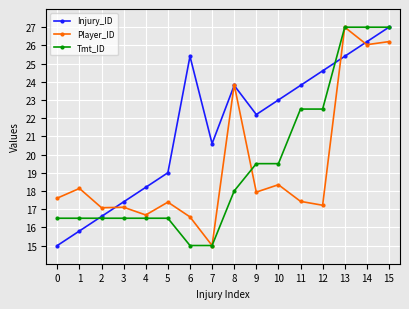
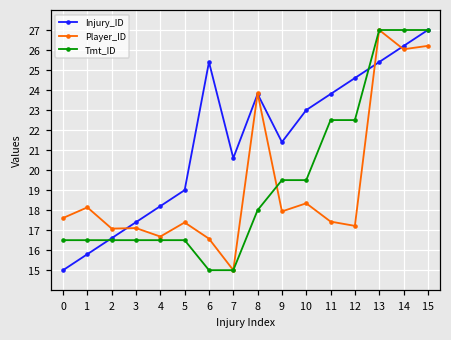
  {
    "Injury_ID": {
      "0": 15.0,
      "1": 15.8,
      "3": 17.4,
      "4": 18.2,
      "5": 19.0,
      "6": 25.4,
      "7": 20.6,
-     "9": 22.2,
+     "9": 21.4,
      "10": 23.0,
      "11": 23.8,
      "12": 24.6,
      "13": 25.4,
      "14": 26.2
    },
    "Player_ID": {
      "0": 17.6,
      "1": 18.1,
      "2": 17.1,
      "3": 17.1,
      "4": 16.7,
      "5": 17.4,
      "6": 16.6,
      "9": 17.9,
      "10": 18.3,
      "11": 17.4,
      "12": 17.2,
      "14": 26.0,
      "15": 26.2
    },
    "Tmt_ID": {
      "0": 16.5,
      "1": 16.5,
      "3": 16.5,
      "4": 16.5,
      "5": 16.5,
      "6": 15.0,
      "8": 18.0,
      "9": 19.5,
      "10": 19.5,
      "11": 22.5,
      "12": 22.5,
      "14": 27.0
    }
  }
